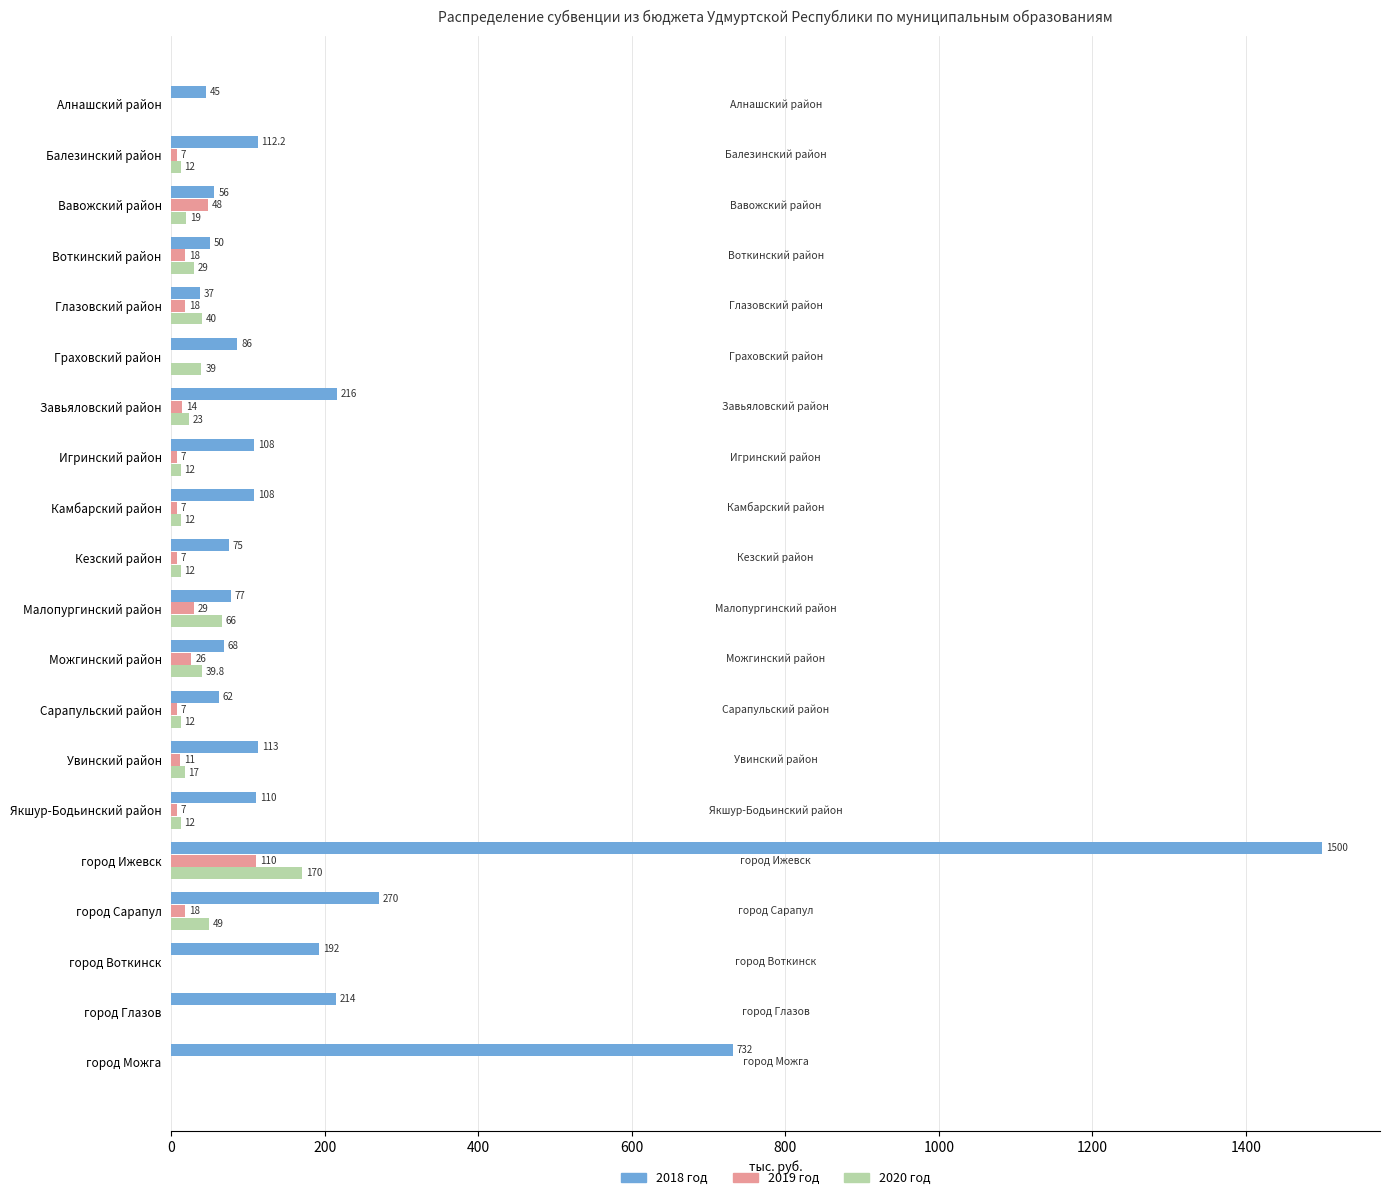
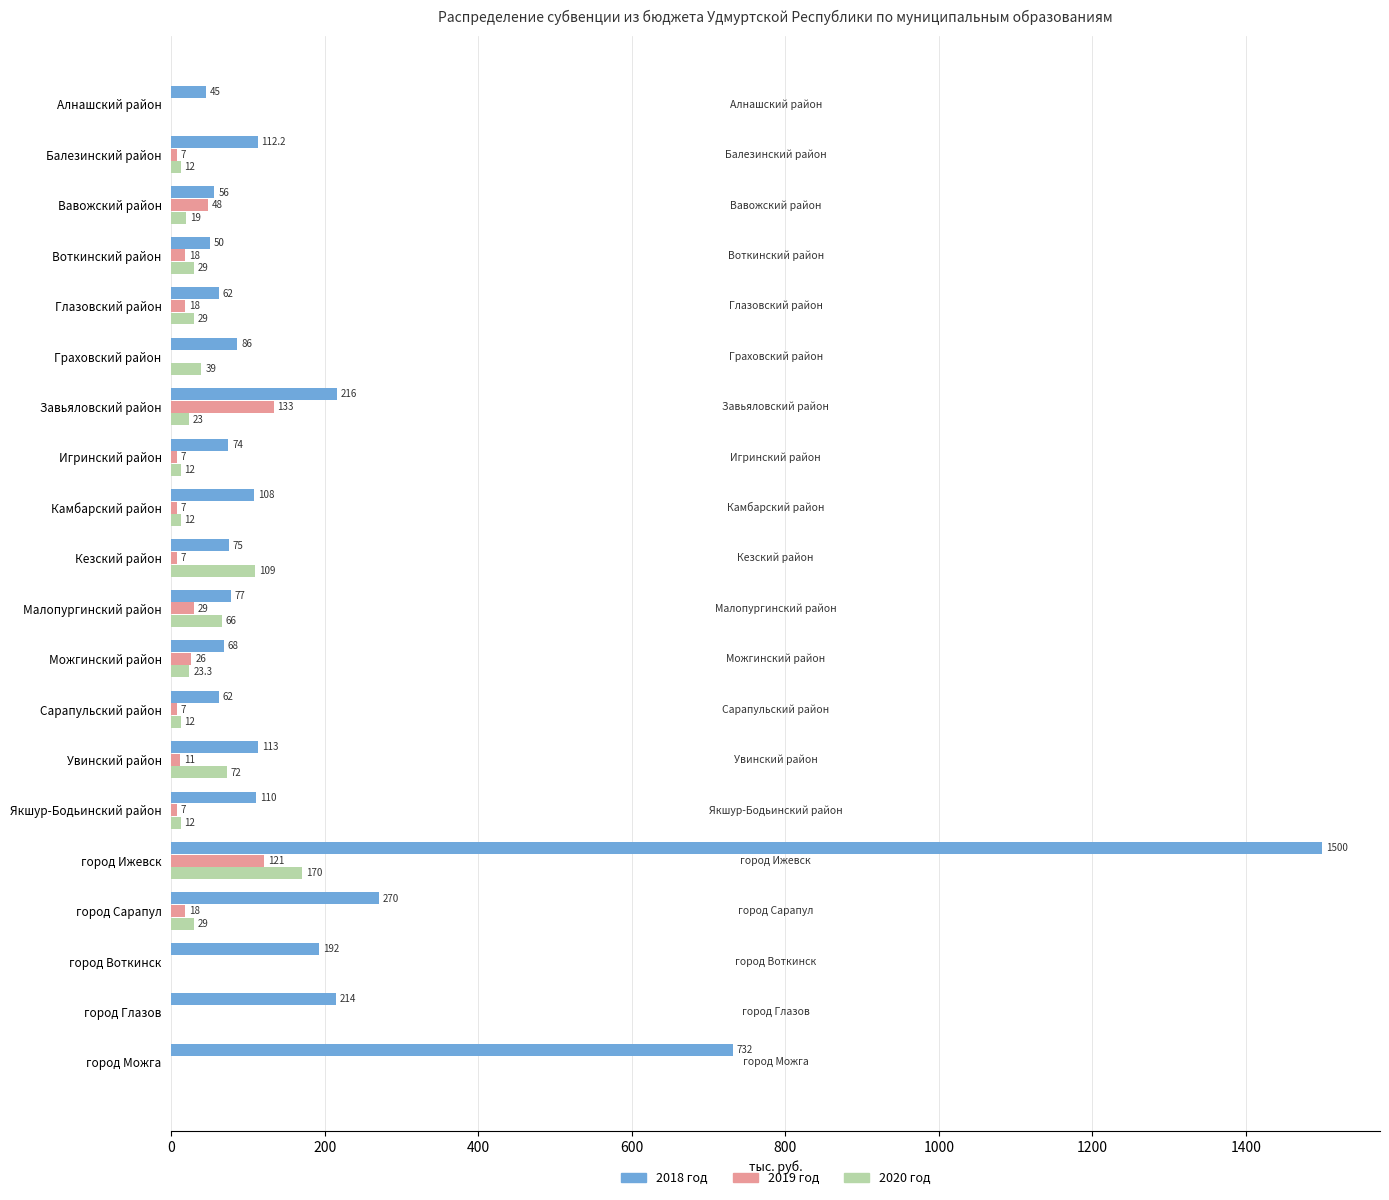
  {
    "2018 год": {
      "Алнашский район": 45,
      "Балезинский район": 112.2,
      "Вавожский район": 56,
      "Воткинский район": 50,
-     "Глазовский район": 37,
+     "Глазовский район": 62,
      "Граховский район": 86,
      "Завьяловский район": 216,
-     "Игринский район": 108,
+     "Игринский район": 74,
      "Камбарский район": 108,
      "Кезский район": 75,
      "Малопургинский район": 77,
      "Можгинский район": 68,
      "Сарапульский район": 62,
      "Увинский район": 113,
      "Якшур-Бодьинский район": 110,
      "город Ижевск": 1500,
      "город Сарапул": 270,
      "город Воткинск": 192,
      "город Глазов": 214,
      "город Можга": 732
    },
    "2019 год": {
      "Балезинский район": 7,
      "Вавожский район": 48,
      "Воткинский район": 18,
      "Глазовский район": 18,
-     "Завьяловский район": 14,
+     "Завьяловский район": 133,
      "Игринский район": 7,
      "Камбарский район": 7,
      "Кезский район": 7,
      "Малопургинский район": 29,
      "Можгинский район": 26,
      "Сарапульский район": 7,
      "Увинский район": 11,
      "Якшур-Бодьинский район": 7,
-     "город Ижевск": 110,
+     "город Ижевск": 121,
      "город Сарапул": 18
    },
    "2020 год": {
      "Балезинский район": 12,
      "Вавожский район": 19,
      "Воткинский район": 29,
-     "Глазовский район": 40,
+     "Глазовский район": 29,
      "Граховский район": 39,
      "Завьяловский район": 23,
      "Игринский район": 12,
      "Камбарский район": 12,
-     "Кезский район": 12,
+     "Кезский район": 109,
      "Малопургинский район": 66,
-     "Можгинский район": 39.8,
+     "Можгинский район": 23.3,
      "Сарапульский район": 12,
-     "Увинский район": 17,
+     "Увинский район": 72,
      "Якшур-Бодьинский район": 12,
      "город Ижевск": 170,
-     "город Сарапул": 49
+     "город Сарапул": 29
    }
  }
